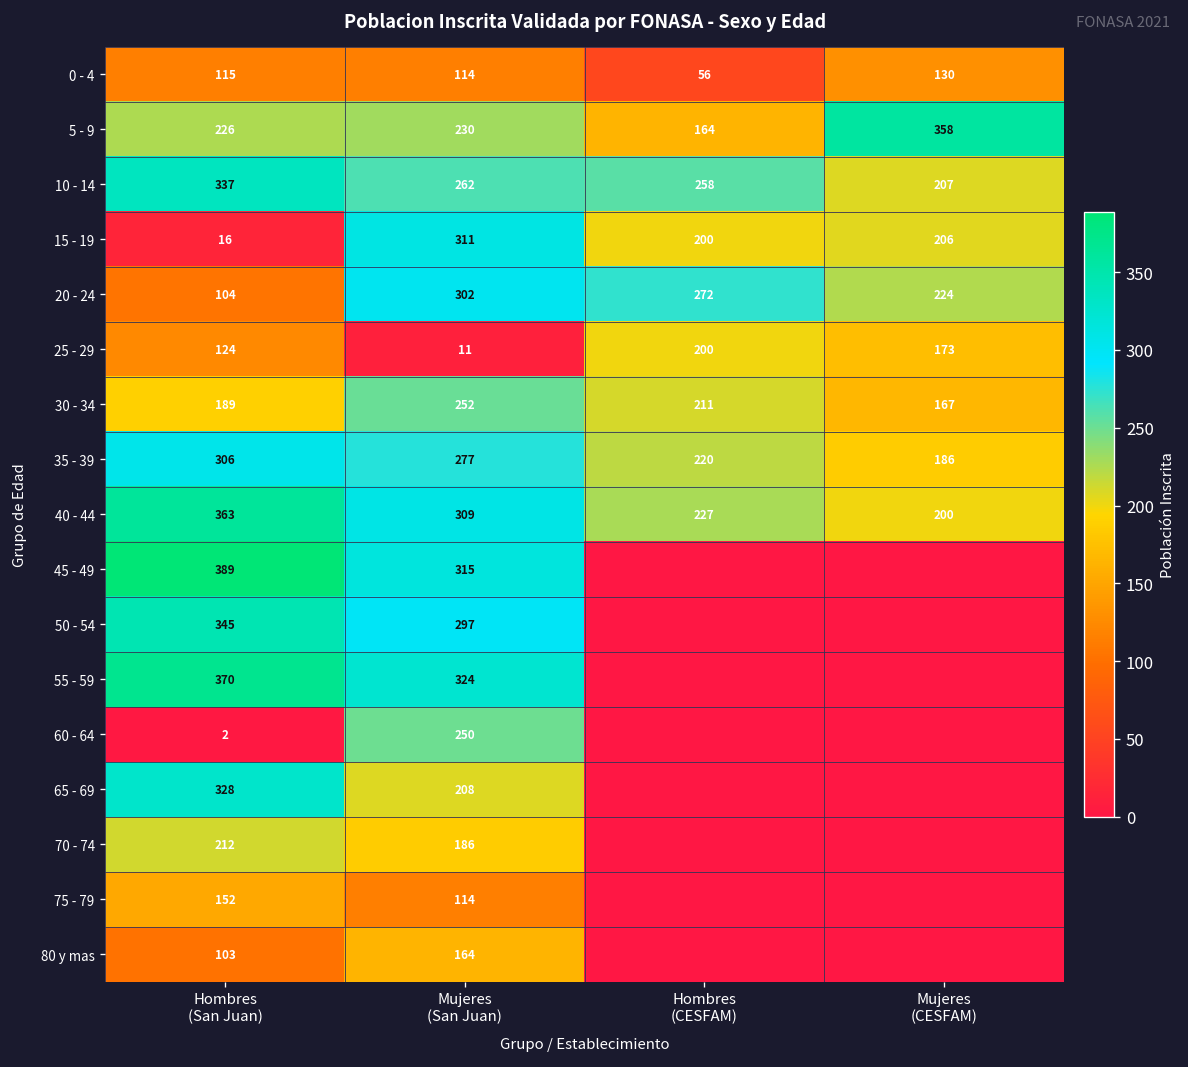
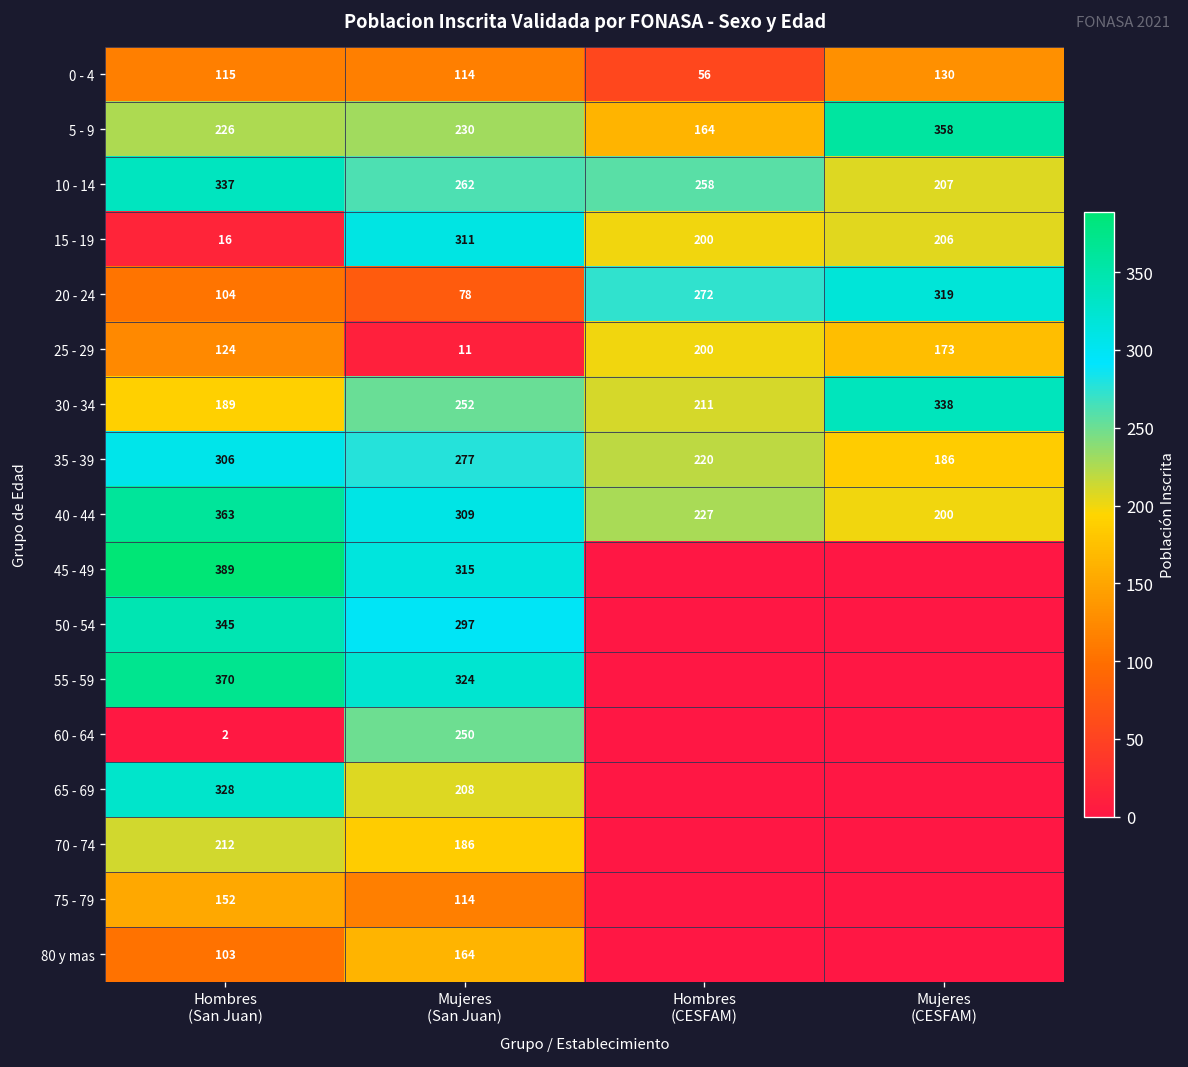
  {
    "0 - 4": {
      "Hombres (San Juan)": 115,
      "Mujeres (San Juan)": 114,
      "Hombres (CESFAM)": 56,
      "Mujeres (CESFAM)": 130
    },
    "5 - 9": {
      "Hombres (San Juan)": 226,
      "Mujeres (San Juan)": 230,
      "Hombres (CESFAM)": 164,
      "Mujeres (CESFAM)": 358
    },
    "10 - 14": {
      "Hombres (San Juan)": 337,
      "Mujeres (San Juan)": 262,
      "Hombres (CESFAM)": 258,
      "Mujeres (CESFAM)": 207
    },
    "15 - 19": {
      "Hombres (San Juan)": 16,
      "Mujeres (San Juan)": 311,
      "Hombres (CESFAM)": 200,
      "Mujeres (CESFAM)": 206
    },
    "20 - 24": {
      "Hombres (San Juan)": 104,
-     "Mujeres (San Juan)": 302,
+     "Mujeres (San Juan)": 78,
      "Hombres (CESFAM)": 272,
-     "Mujeres (CESFAM)": 224
+     "Mujeres (CESFAM)": 319
    },
    "25 - 29": {
      "Hombres (San Juan)": 124,
      "Mujeres (San Juan)": 11,
      "Hombres (CESFAM)": 200,
      "Mujeres (CESFAM)": 173
    },
    "30 - 34": {
      "Hombres (San Juan)": 189,
      "Mujeres (San Juan)": 252,
      "Hombres (CESFAM)": 211,
-     "Mujeres (CESFAM)": 167
+     "Mujeres (CESFAM)": 338
    },
    "35 - 39": {
      "Hombres (San Juan)": 306,
      "Mujeres (San Juan)": 277,
      "Hombres (CESFAM)": 220,
      "Mujeres (CESFAM)": 186
    },
    "40 - 44": {
      "Hombres (San Juan)": 363,
      "Mujeres (San Juan)": 309,
      "Hombres (CESFAM)": 227,
      "Mujeres (CESFAM)": 200
    },
    "45 - 49": {
      "Hombres (San Juan)": 389,
      "Mujeres (San Juan)": 315
    },
    "50 - 54": {
      "Hombres (San Juan)": 345,
      "Mujeres (San Juan)": 297
    },
    "55 - 59": {
      "Hombres (San Juan)": 370,
      "Mujeres (San Juan)": 324
    },
    "60 - 64": {
      "Hombres (San Juan)": 2,
      "Mujeres (San Juan)": 250
    },
    "65 - 69": {
      "Hombres (San Juan)": 328,
      "Mujeres (San Juan)": 208
    },
    "70 - 74": {
      "Hombres (San Juan)": 212,
      "Mujeres (San Juan)": 186
    },
    "75 - 79": {
      "Hombres (San Juan)": 152,
      "Mujeres (San Juan)": 114
    },
    "80 y mas": {
      "Hombres (San Juan)": 103,
      "Mujeres (San Juan)": 164
    }
  }
